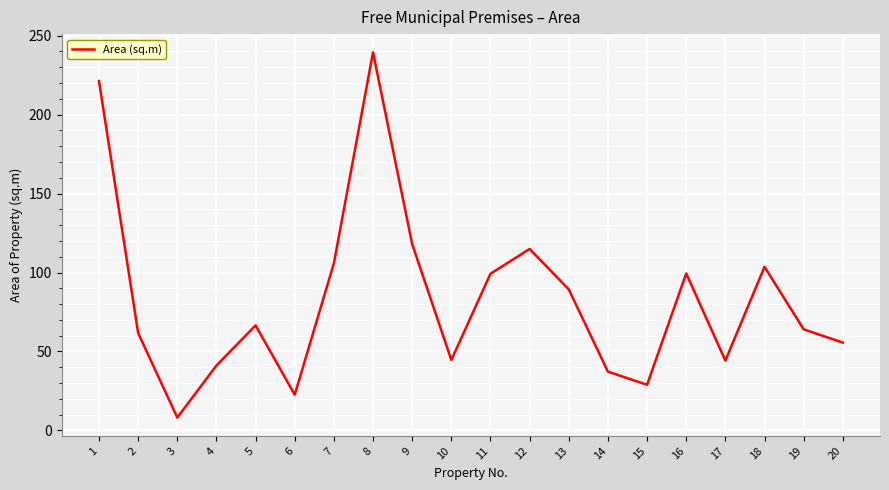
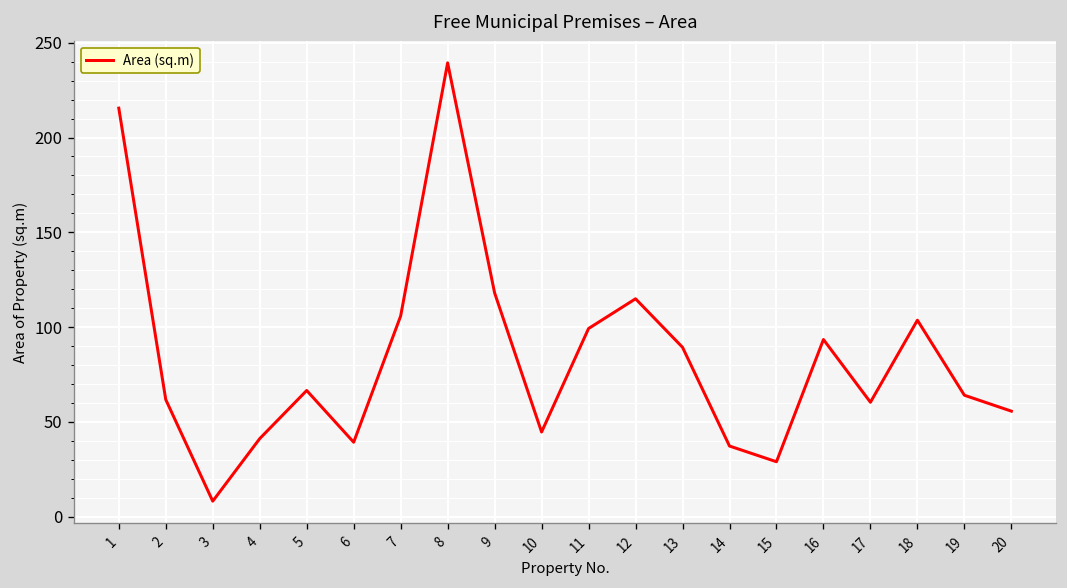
  {
-   "1": 221,
+   "1": 216,
    "2": 62,
    "3": 8,
    "4": 41,
    "5": 67,
-   "6": 23,
+   "6": 39,
    "7": 106,
    "8": 239,
    "9": 118,
    "10": 45,
    "11": 99,
    "12": 115,
    "13": 89,
    "14": 37,
    "15": 29,
-   "16": 99,
-   "17": 44,
+   "16": 93,
+   "17": 60,
    "18": 104,
    "19": 64,
    "20": 56
  }
